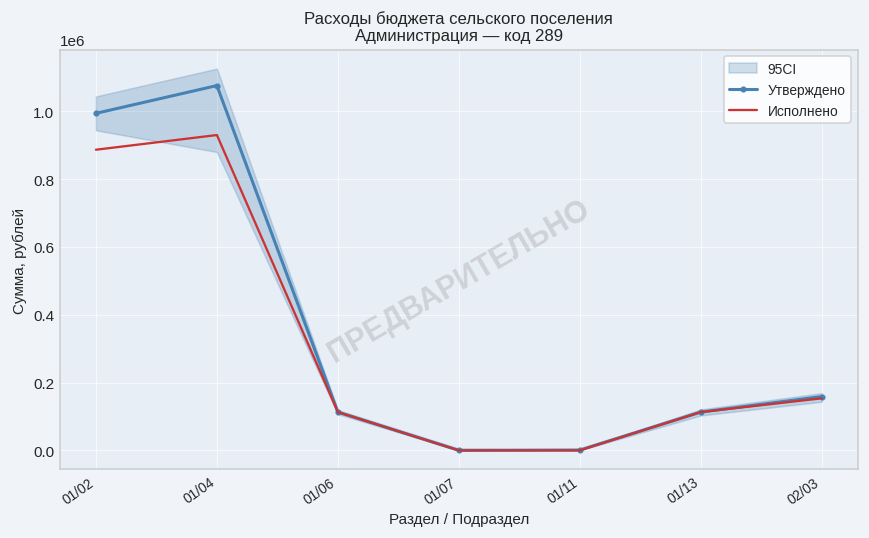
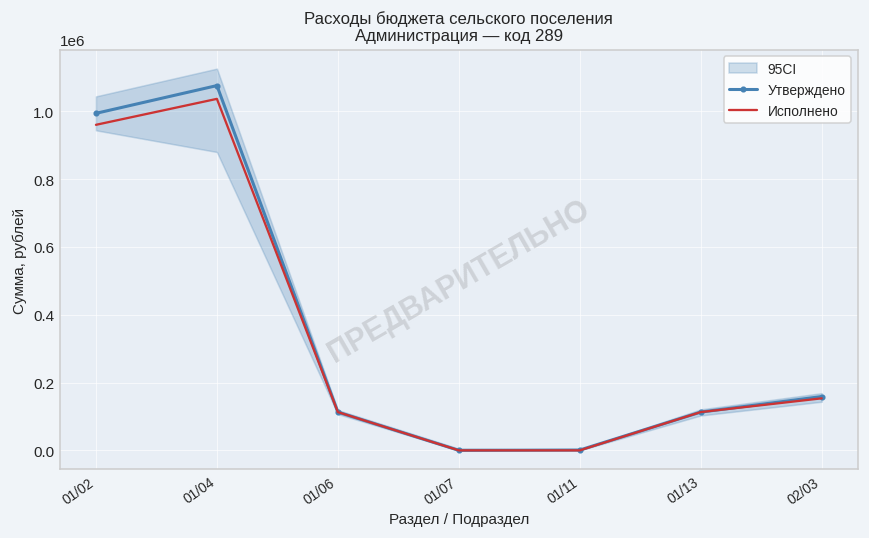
  {
    "Исполнено": {
-     "01/02": 890000,
-     "01/04": 930000
+     "01/02": 960000,
+     "01/04": 1040000
    }
  }
